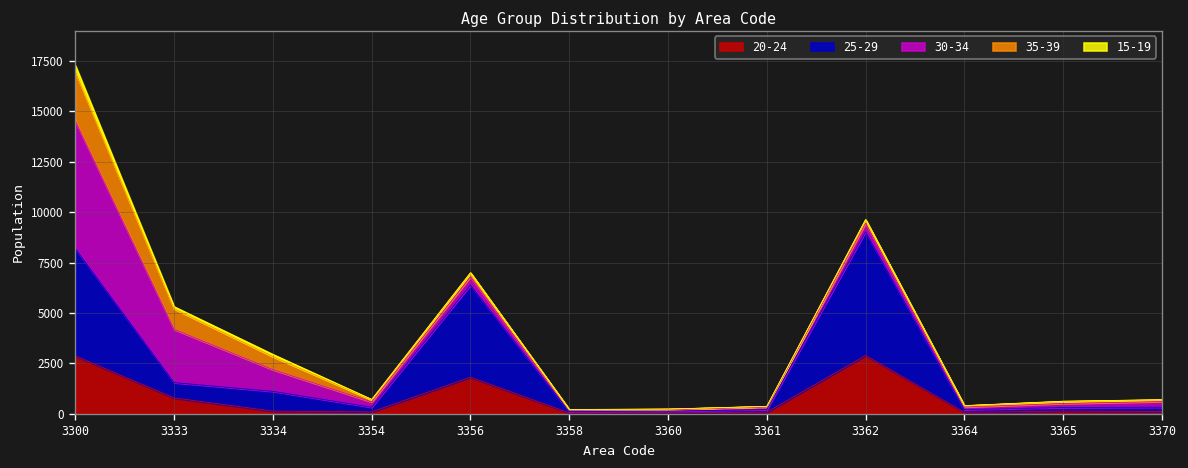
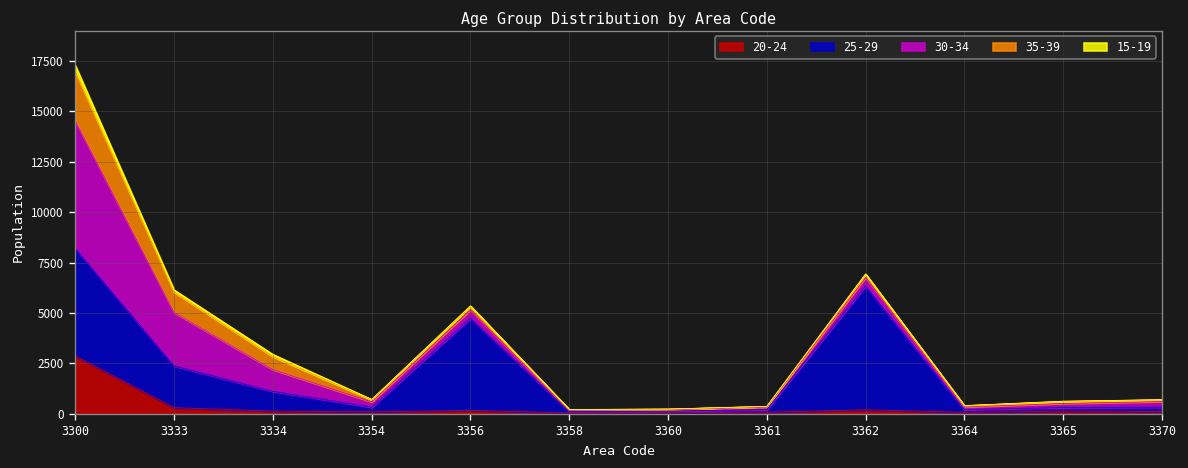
  {
    "20-24": {
      "3300": 2900,
-     "3333": 800,
+     "3333": 300,
      "3334": 100,
      "3354": 100,
-     "3356": 1800,
-     "3362": 2900,
+     "3356": 200,
+     "3362": 200,
      "3365": 100,
      "3370": 100
    },
    "25-29": {
      "3300": 5300,
-     "3333": 800,
+     "3333": 2100,
      "3334": 1000,
      "3354": 200,
      "3356": 4600,
      "3362": 6100,
      "3365": 200,
      "3370": 200
    },
    "30-34": {
      "3300": 6300,
      "3333": 2600,
      "3334": 1100,
      "3356": 400,
      "3362": 400
    },
    "35-39": {
      "3300": 2400
    },
    "15-19": {
      "3300": 300
    }
  }
